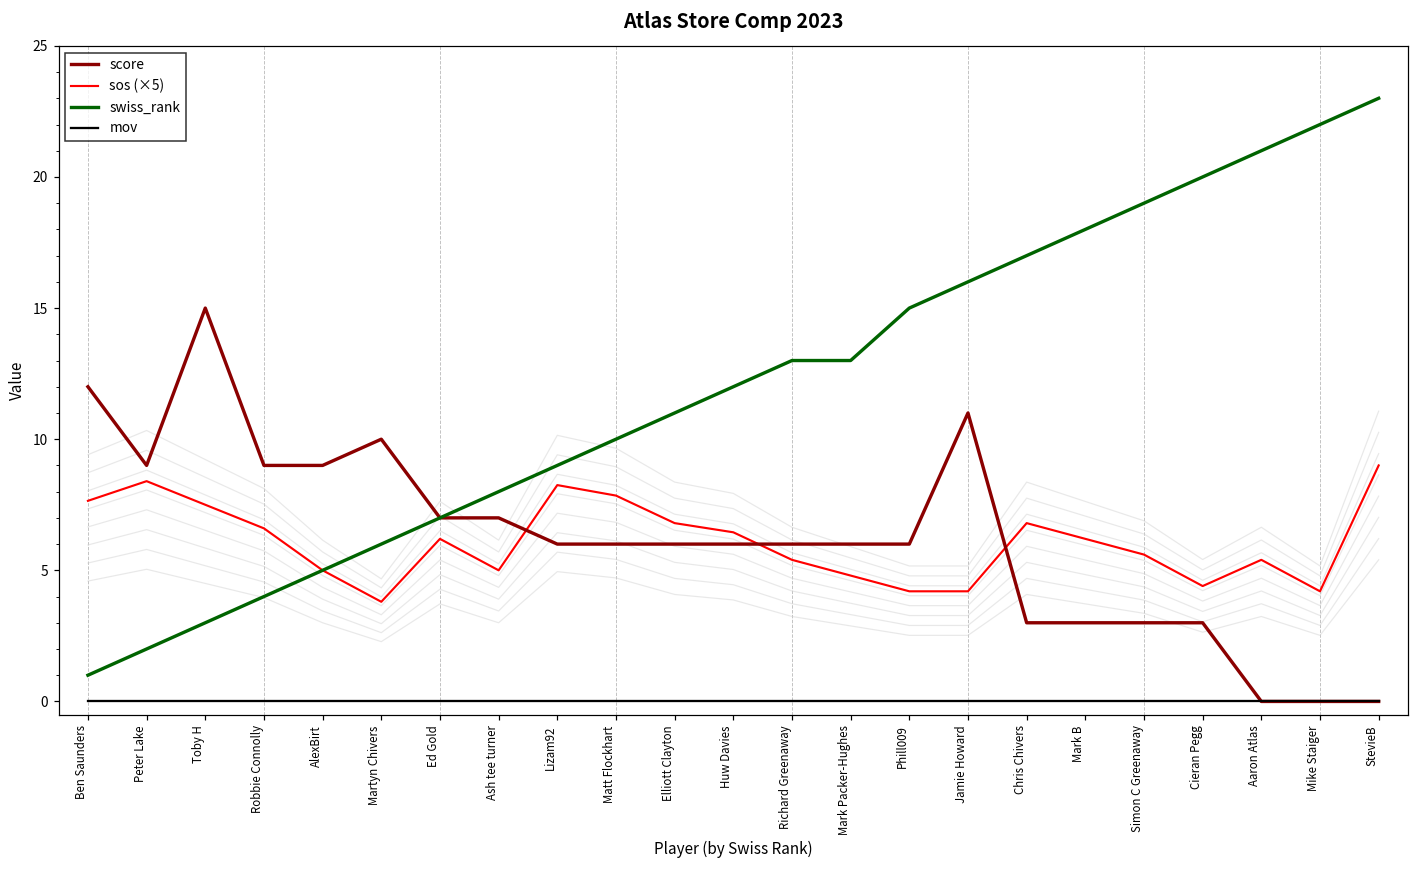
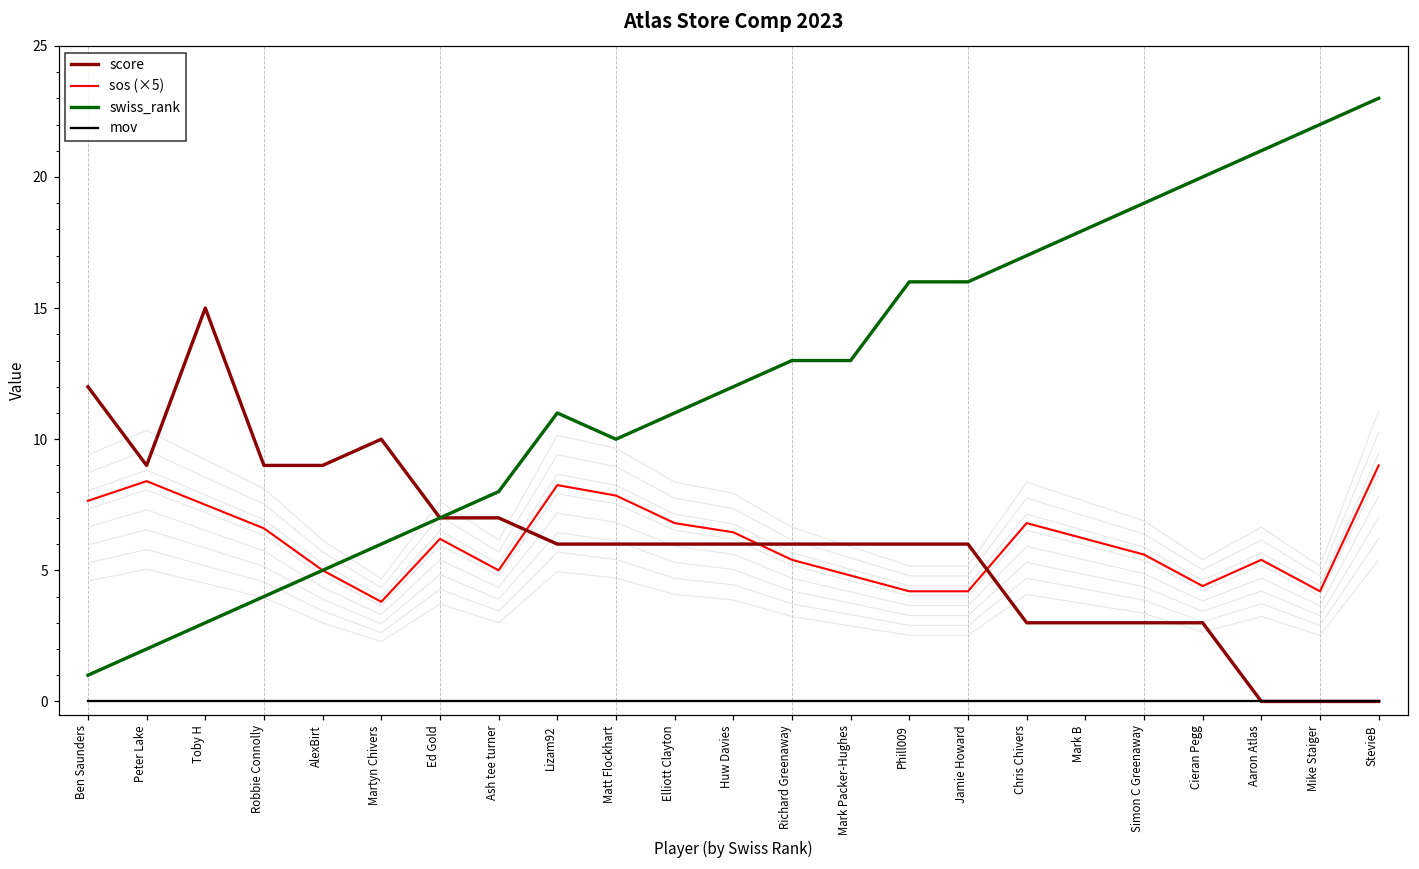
  {
    "score": {
      "Ben Saunders": 12,
      "Peter Lake": 9,
      "Toby H": 15,
      "Robbie Connolly": 9,
      "AlexBirt": 9,
      "Martyn Chivers": 10,
      "Ash tee turner": 7,
      "Lizam92": 6,
      "Matt Flockhart": 6,
      "Huw Davies": 6,
      "Richard Greenaway": 6,
      "Phill009": 6,
-     "Jamie Howard": 11,
+     "Jamie Howard": 6,
      "Chris Chivers": 3,
      "Mark B": 3,
      "Simon C Greenaway": 3
    },
    "sos (×5)": {
      "Ben Saunders": 7.7,
      "Peter Lake": 8.4,
      "Toby H": 7.5,
      "Robbie Connolly": 6.6,
      "Martyn Chivers": 3.8,
      "Ed Gold": 6.2,
      "Ash tee turner": 5,
      "Lizam92": 8.3,
      "Matt Flockhart": 7.9,
      "Elliott Clayton": 6.8,
      "Huw Davies": 6.5,
      "Richard Greenaway": 5.4,
      "Mark Packer-Hughes": 4.8,
      "Phill009": 4.2,
      "Jamie Howard": 4.2,
      "Chris Chivers": 6.8,
      "Mark B": 6.2,
      "Simon C Greenaway": 5.6,
      "Cieran Pegg": 4.4,
      "Aaron Atlas": 5.4,
      "Mike Staiger": 4.2,
      "StevieB": 9
    },
    "swiss_rank": {
      "Ben Saunders": 1,
      "Peter Lake": 2,
      "Toby H": 3,
      "Martyn Chivers": 6,
      "Ash tee turner": 8,
-     "Lizam92": 9,
+     "Lizam92": 11,
      "Matt Flockhart": 10,
      "Elliott Clayton": 11,
      "Huw Davies": 12,
      "Richard Greenaway": 13,
      "Mark Packer-Hughes": 13,
-     "Phill009": 15,
+     "Phill009": 16,
      "Jamie Howard": 16,
      "Chris Chivers": 17,
      "Mark B": 18,
      "Simon C Greenaway": 19,
      "Cieran Pegg": 20,
      "Aaron Atlas": 21,
      "Mike Staiger": 22,
      "StevieB": 23
    },
    "mov": {
      "Ben Saunders": 0,
      "Peter Lake": 0,
      "Toby H": 0,
      "Robbie Connolly": 0,
      "AlexBirt": 0,
      "Martyn Chivers": 0,
      "Ed Gold": 0,
      "Ash tee turner": 0,
      "Lizam92": 0,
      "Matt Flockhart": 0,
      "Elliott Clayton": 0,
      "Huw Davies": 0,
      "Richard Greenaway": 0,
      "Mark Packer-Hughes": 0,
      "Phill009": 0,
      "Jamie Howard": 0,
      "Chris Chivers": 0,
      "Mark B": 0,
      "Simon C Greenaway": 0,
      "Cieran Pegg": 0
    }
  }
